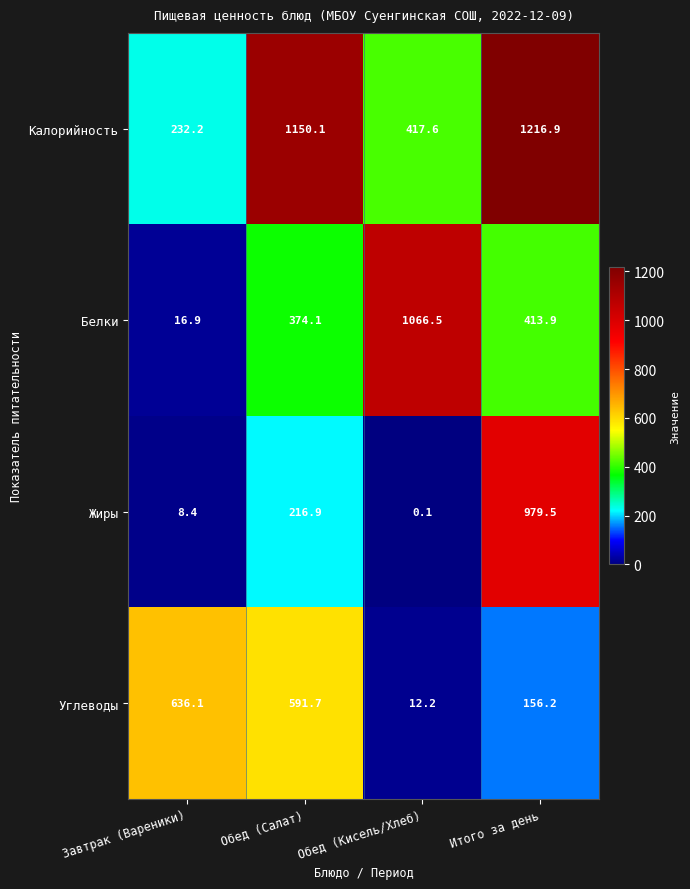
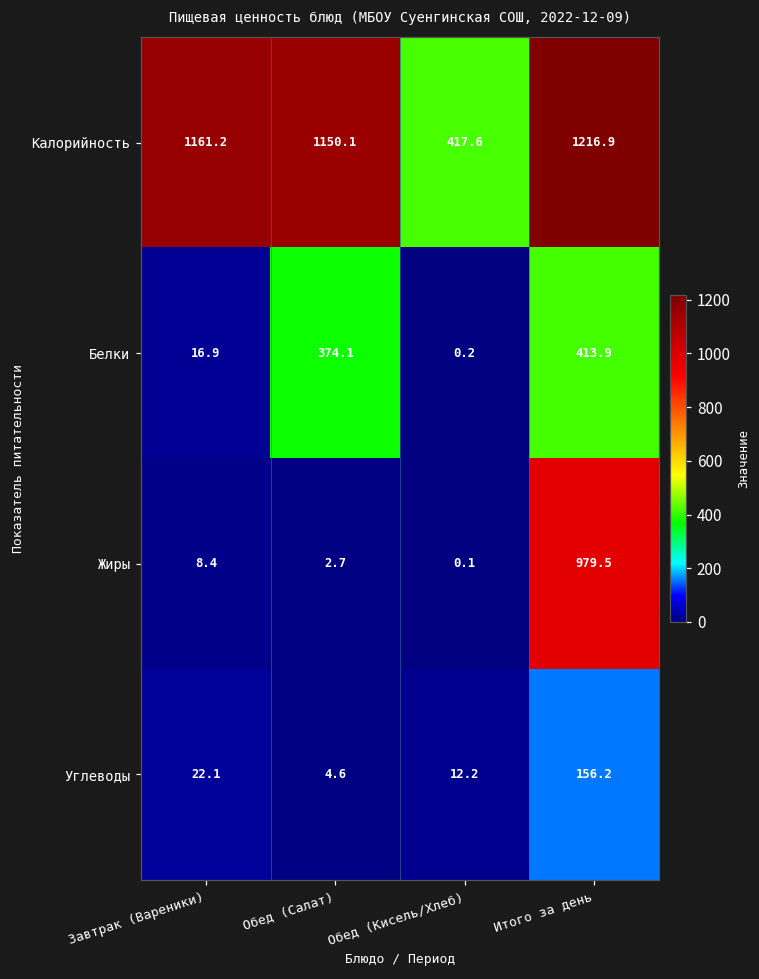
  {
    "Калорийность": {
-     "Завтрак (Вареники)": 232.2,
+     "Завтрак (Вареники)": 1161.2,
      "Обед (Салат)": 1150.1,
      "Обед (Кисель/Хлеб)": 417.6,
      "Итого за день": 1216.9
    },
    "Белки": {
      "Завтрак (Вареники)": 16.9,
      "Обед (Салат)": 374.1,
-     "Обед (Кисель/Хлеб)": 1066.5,
+     "Обед (Кисель/Хлеб)": 0.2,
      "Итого за день": 413.9
    },
    "Жиры": {
      "Завтрак (Вареники)": 8.4,
-     "Обед (Салат)": 216.9,
+     "Обед (Салат)": 2.7,
      "Обед (Кисель/Хлеб)": 0.1,
      "Итого за день": 979.5
    },
    "Углеводы": {
-     "Завтрак (Вареники)": 636.1,
-     "Обед (Салат)": 591.7,
+     "Завтрак (Вареники)": 22.1,
+     "Обед (Салат)": 4.6,
      "Обед (Кисель/Хлеб)": 12.2,
      "Итого за день": 156.2
    }
  }
